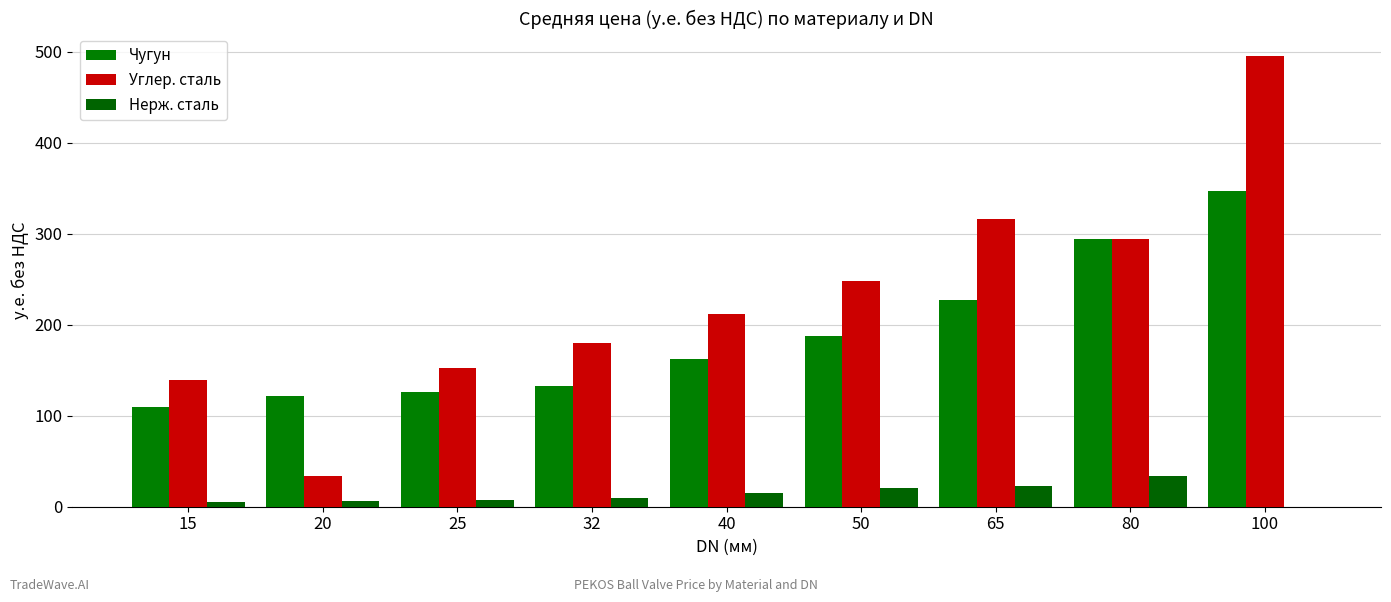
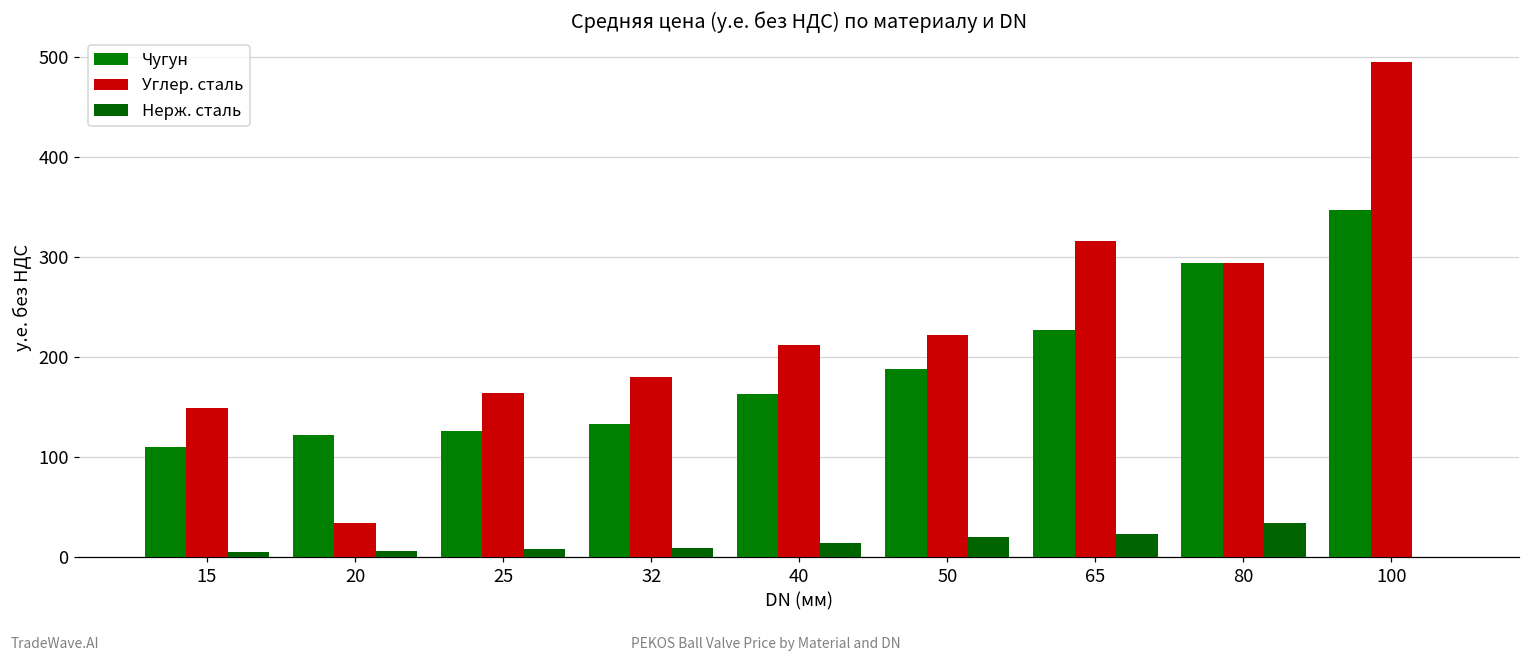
  {
    "Углер. сталь": {
-     "15": 140,
+     "15": 150,
      "20": 30,
-     "25": 150,
+     "25": 160,
      "32": 180,
      "40": 210,
-     "50": 250,
+     "50": 220,
      "65": 320,
      "80": 290,
      "100": 500
    }
  }
